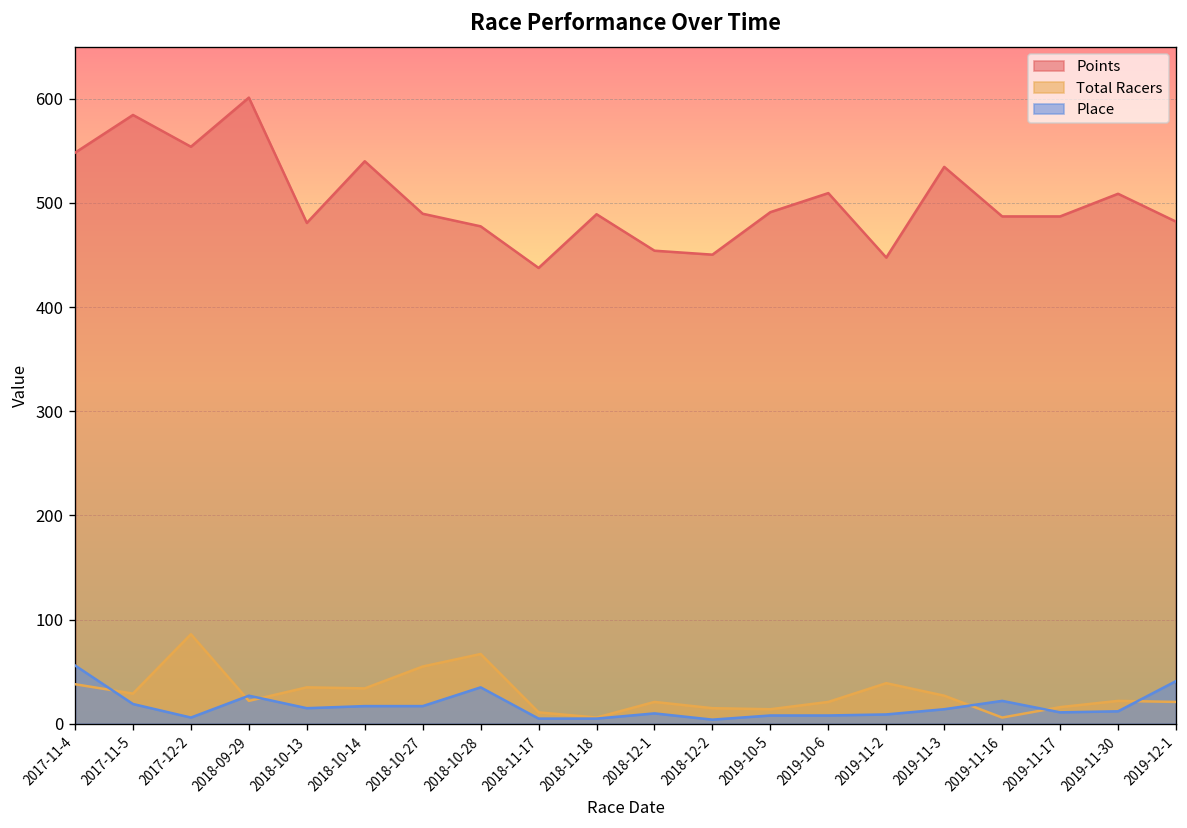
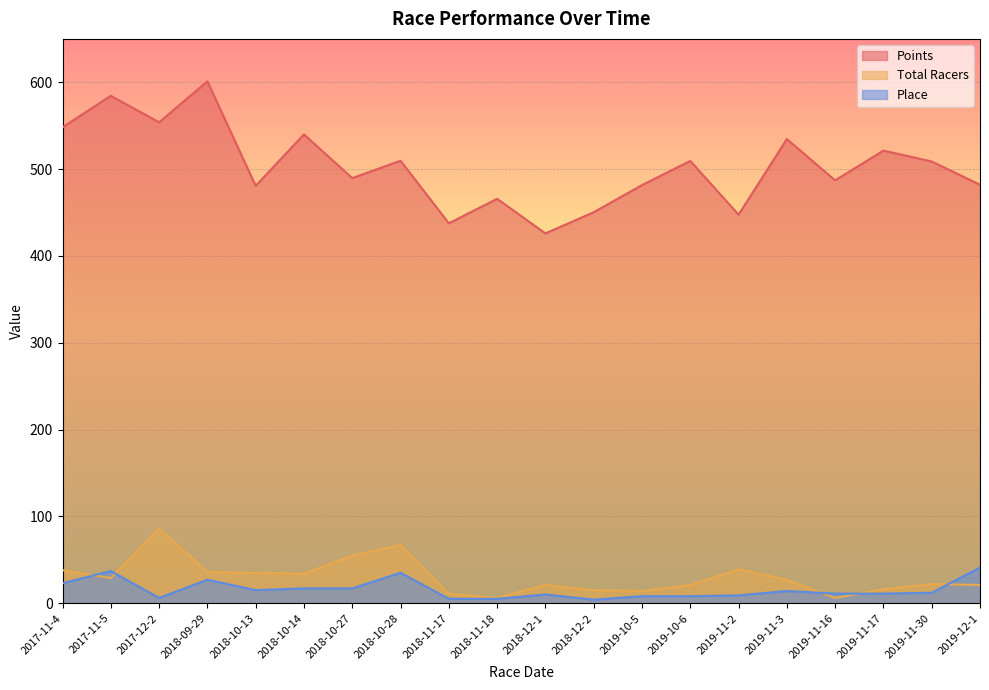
  {
    "Points": {
      "2017-11-4": 550,
      "2017-11-5": 580,
      "2017-12-2": 550,
      "2018-09-29": 600,
      "2018-10-13": 480,
      "2018-10-14": 540,
      "2018-10-27": 490,
-     "2018-10-28": 480,
+     "2018-10-28": 510,
      "2018-11-17": 440,
-     "2018-11-18": 490,
-     "2018-12-1": 450,
+     "2018-11-18": 470,
+     "2018-12-1": 430,
      "2018-12-2": 450,
-     "2019-10-5": 490,
+     "2019-10-5": 480,
      "2019-10-6": 510,
      "2019-11-2": 450,
      "2019-11-3": 530,
      "2019-11-16": 490,
-     "2019-11-17": 490,
+     "2019-11-17": 520,
      "2019-11-30": 510,
      "2019-12-1": 480
    },
    "Total Racers": {
      "2017-11-4": 40,
      "2017-11-5": 30,
      "2017-12-2": 90,
-     "2018-09-29": 20,
+     "2018-09-29": 40,
      "2018-10-13": 40,
      "2018-10-14": 30,
      "2018-10-27": 60,
      "2018-10-28": 70,
      "2018-11-17": 10,
      "2018-12-1": 20,
      "2018-12-2": 20,
      "2019-10-5": 10,
      "2019-10-6": 20,
      "2019-11-2": 40,
      "2019-11-3": 30,
      "2019-11-16": 10,
      "2019-11-17": 20,
      "2019-11-30": 20,
      "2019-12-1": 20
    },
    "Place": {
-     "2017-11-4": 60,
-     "2017-11-5": 20,
+     "2017-11-4": 20,
+     "2017-11-5": 40,
      "2017-12-2": 10,
      "2018-09-29": 30,
      "2018-10-13": 20,
      "2018-10-14": 20,
      "2018-10-27": 20,
      "2018-10-28": 40,
      "2018-11-17": 10,
      "2018-12-1": 10,
      "2018-12-2": 0,
      "2019-10-5": 10,
      "2019-10-6": 10,
      "2019-11-2": 10,
      "2019-11-3": 10,
-     "2019-11-16": 20,
+     "2019-11-16": 10,
      "2019-11-17": 10,
      "2019-11-30": 10,
      "2019-12-1": 40
    }
  }
